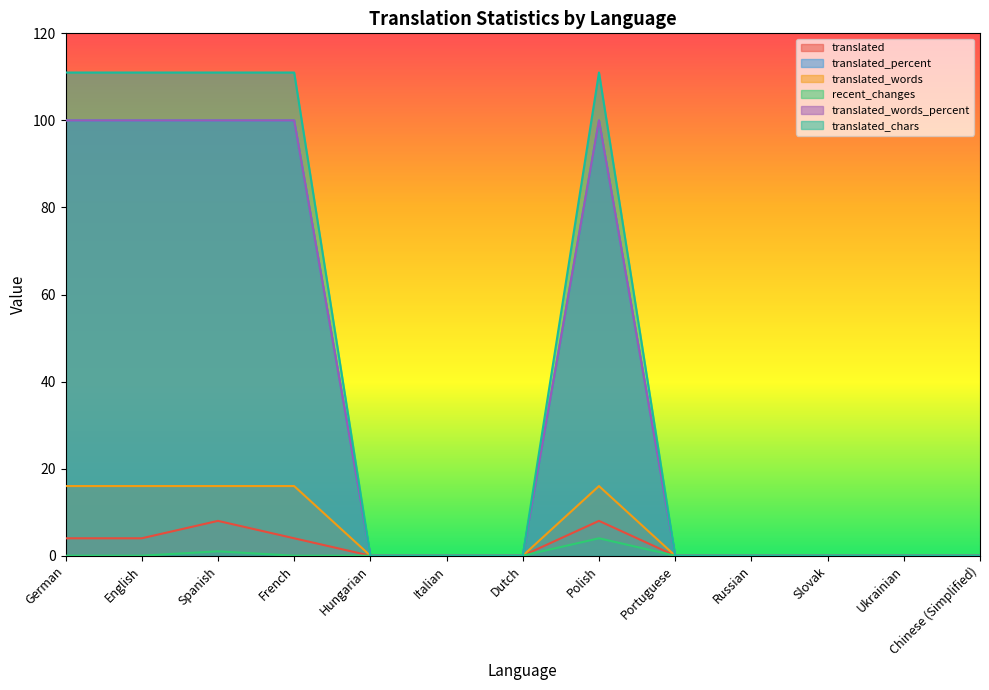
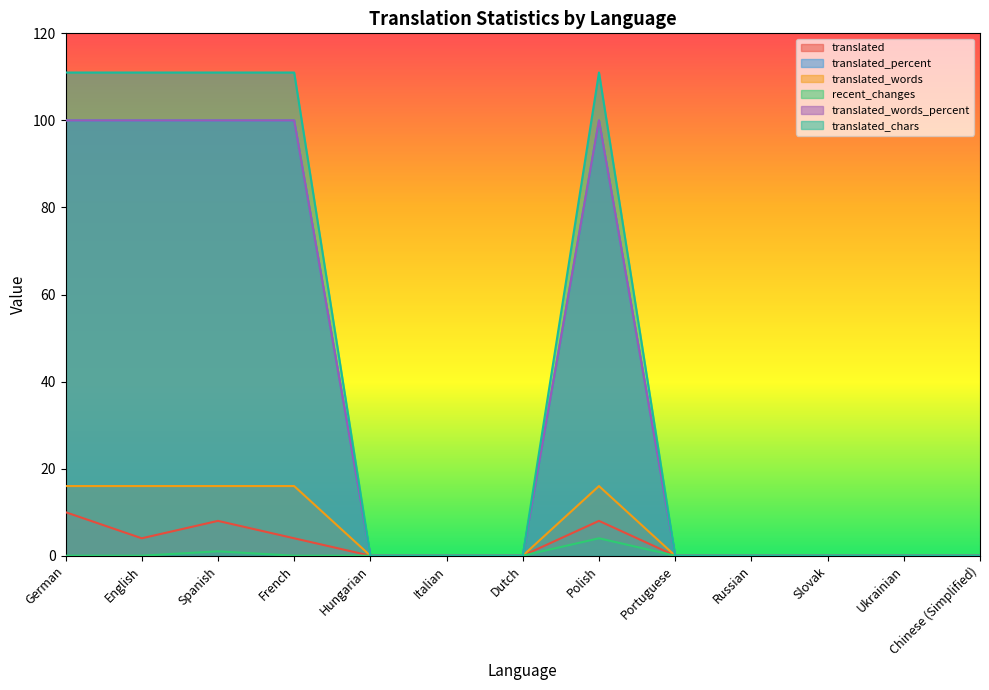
  {
    "translated": {
-     "German": 4,
+     "German": 10,
      "English": 4,
      "Spanish": 8,
      "French": 4,
      "Polish": 8
    },
    "translated_words_percent": {
      "German": 100,
      "English": 100,
      "Spanish": 100,
      "French": 100,
      "Polish": 100
    },
    "translated_words": {
      "German": 16,
      "English": 16,
      "Spanish": 16,
      "French": 16,
      "Polish": 16
    }
  }
